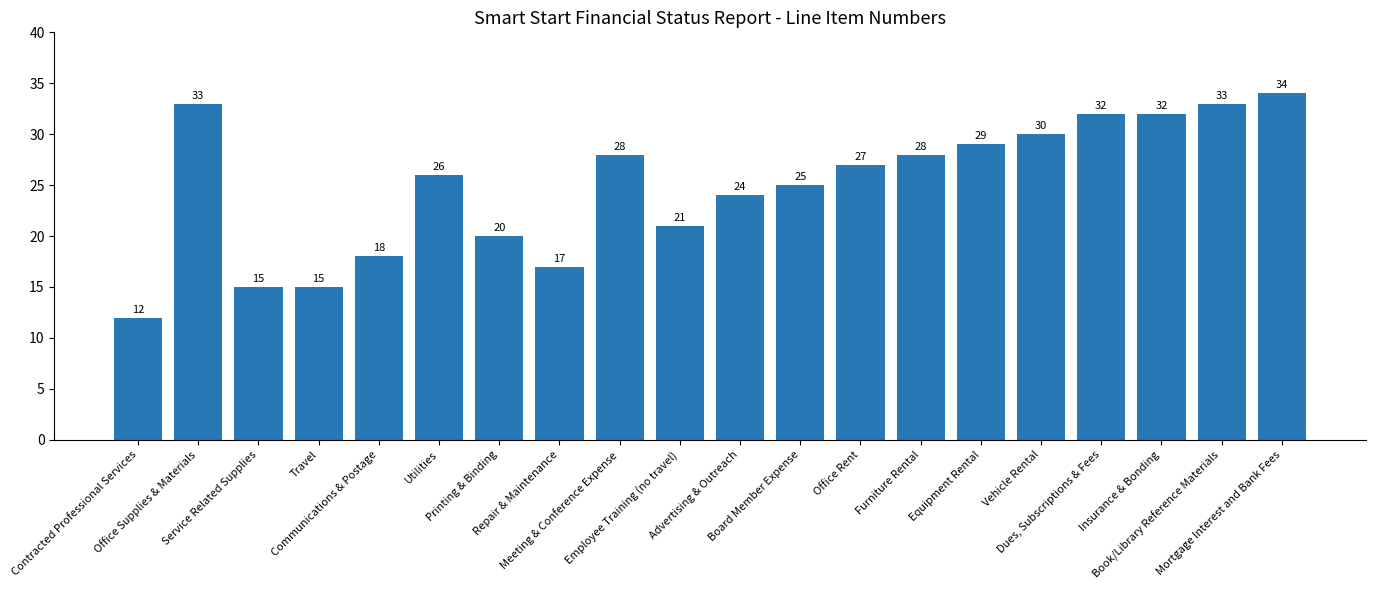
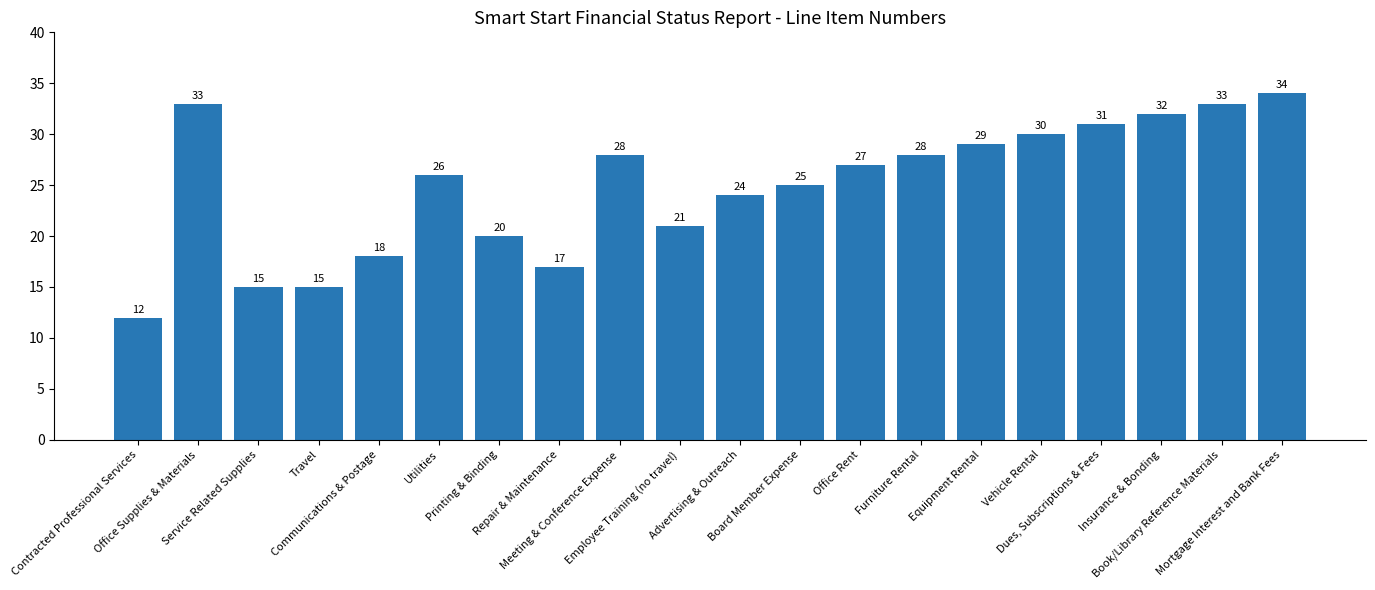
  {
    "Contracted Professional Services": 12,
    "Office Supplies & Materials": 33,
    "Service Related Supplies": 15,
    "Travel": 15,
    "Communications & Postage": 18,
    "Utilities": 26,
    "Printing & Binding": 20,
    "Repair & Maintenance": 17,
    "Meeting & Conference Expense": 28,
    "Employee Training (no travel)": 21,
    "Advertising & Outreach": 24,
    "Board Member Expense": 25,
    "Office Rent": 27,
    "Furniture Rental": 28,
    "Equipment Rental": 29,
    "Vehicle Rental": 30,
-   "Dues, Subscriptions & Fees": 32,
+   "Dues, Subscriptions & Fees": 31,
    "Insurance & Bonding": 32,
    "Book/Library Reference Materials": 33,
    "Mortgage Interest and Bank Fees": 34
  }
